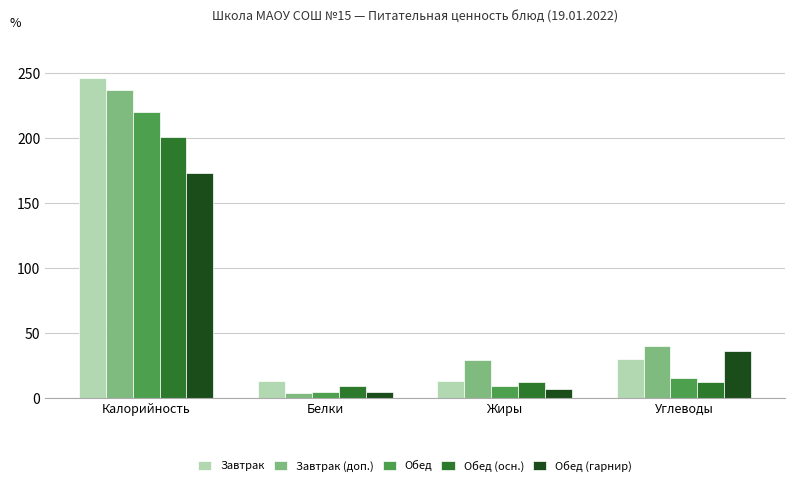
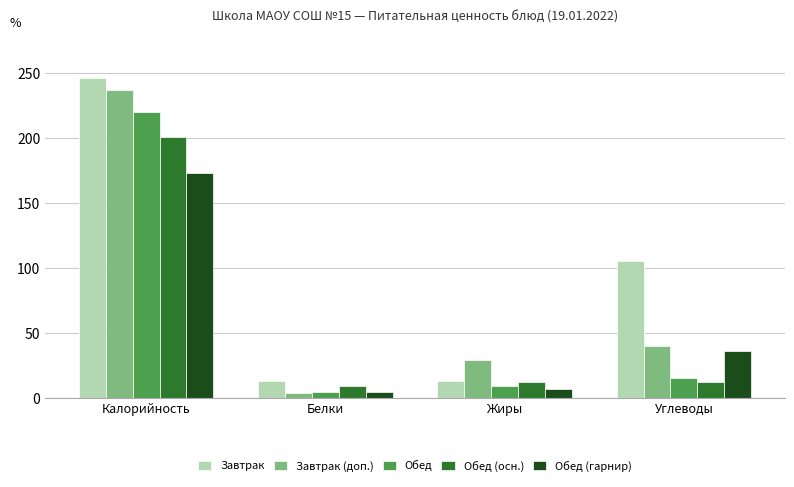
  {
    "Завтрак": {
      "Калорийность": 246,
      "Белки": 13,
      "Жиры": 13,
-     "Углеводы": 30
+     "Углеводы": 105
    },
    "Завтрак (доп.)": {
      "Калорийность": 237,
      "Белки": 4,
      "Жиры": 30,
      "Углеводы": 40
    }
  }
